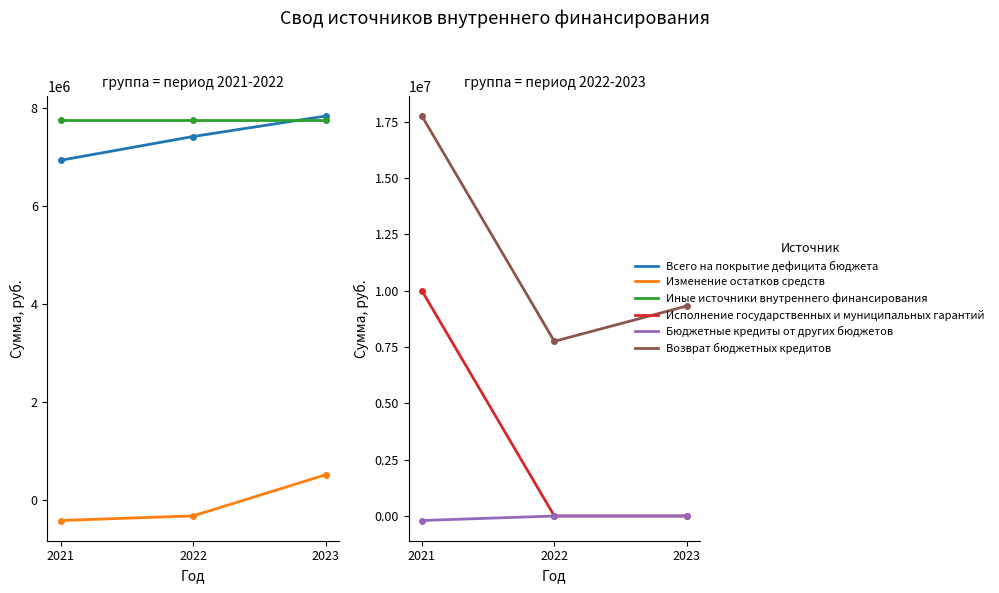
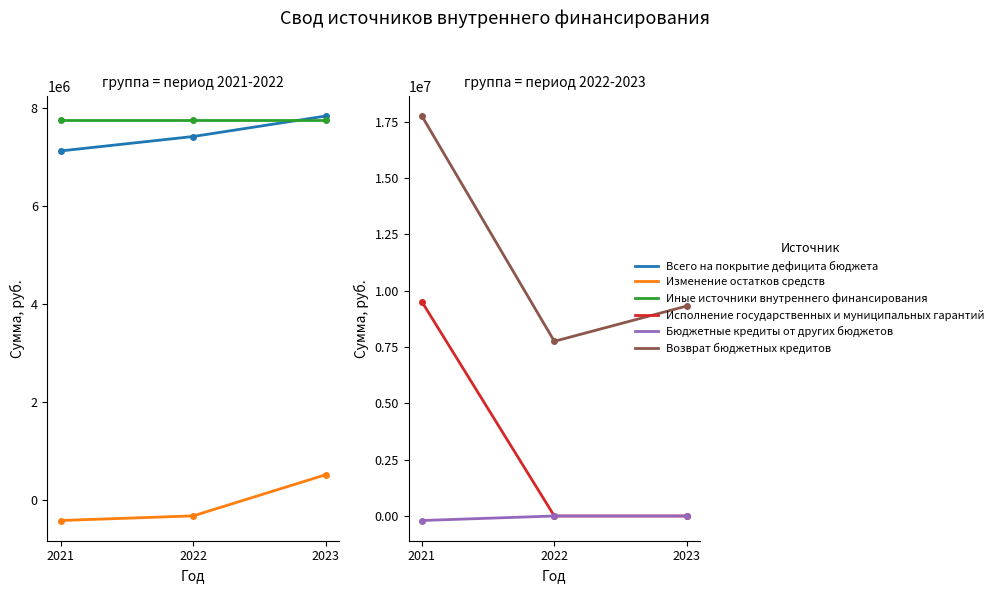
  {
    "группа = период 2021-2022": {
      "Всего на покрытие дефицита бюджета": {
-       "2021": 6900000,
+       "2021": 7100000,
        "2022": 7400000,
        "2023": 7800000
      },
      "Изменение остатков средств": {
        "2021": -400000,
        "2022": -300000,
        "2023": 500000
      },
      "Иные источники внутреннего финансирования": {
        "2021": 7800000,
        "2022": 7800000,
        "2023": 7800000
      }
    },
    "группа = период 2022-2023": {
      "Исполнение государственных и муниципальных гарантий": {
-       "2021": 10000000
+       "2021": 9500000
      },
      "Бюджетные кредиты от других бюджетов": {
        "2021": -200000
      },
      "Возврат бюджетных кредитов": {
        "2021": 17800000,
        "2022": 7800000,
        "2023": 9300000
      }
    }
  }
